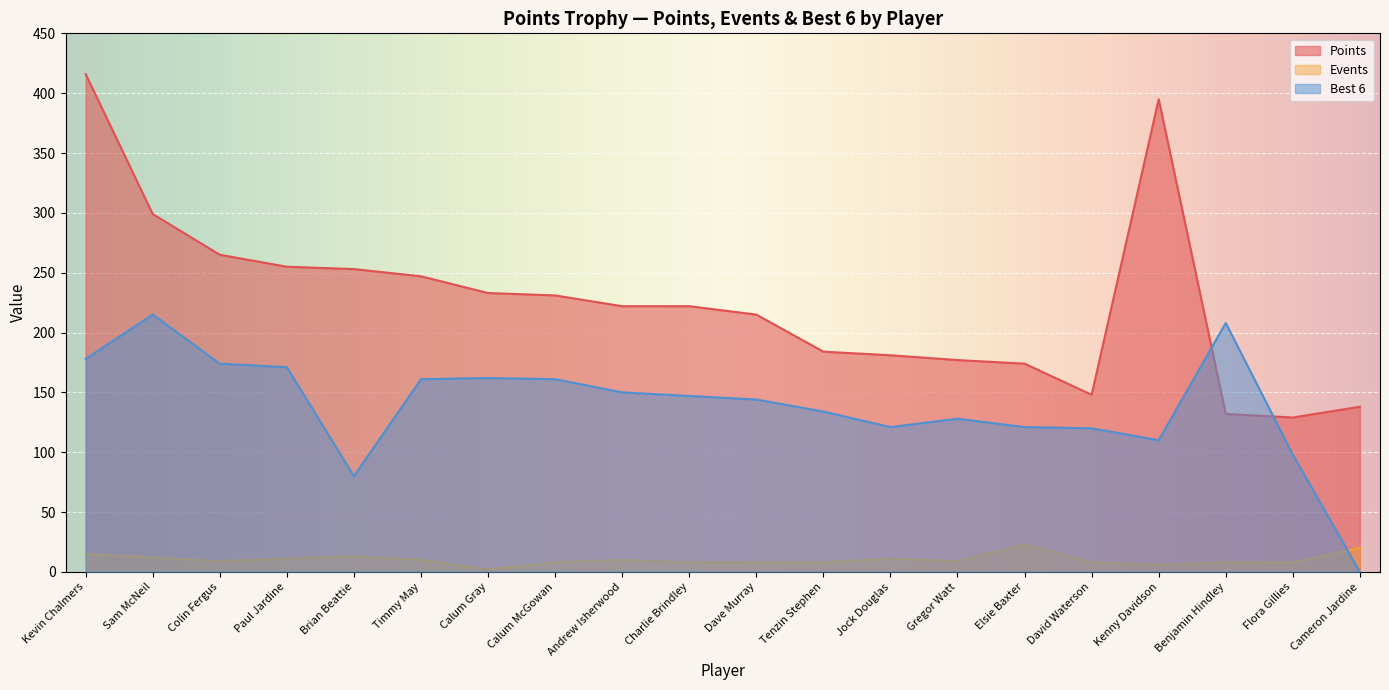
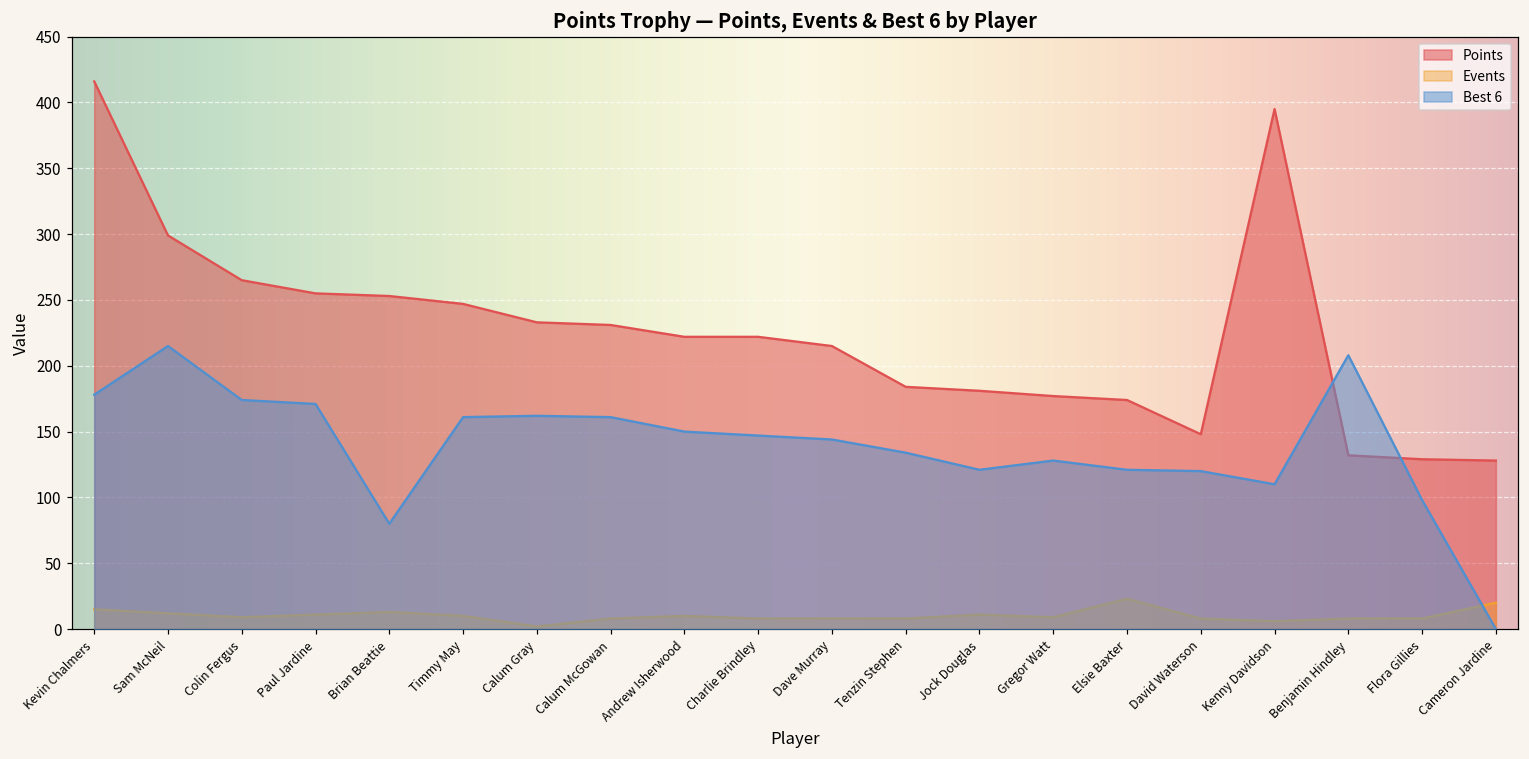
  {
    "Points": {
      "Kevin Chalmers": 416,
      "Sam McNeil": 299,
      "Colin Fergus": 265,
      "Paul Jardine": 255,
      "Brian Beattie": 253,
      "Timmy May": 247,
      "Calum Gray": 233,
      "Calum McGowan": 231,
      "Andrew Isherwood": 222,
      "Charlie Brindley": 222,
      "Dave Murray": 215,
      "Tenzin Stephen": 184,
      "Jock Douglas": 181,
      "Gregor Watt": 177,
      "Elsie Baxter": 174,
      "David Waterson": 148,
      "Kenny Davidson": 395,
      "Benjamin Hindley": 132,
      "Flora Gillies": 129,
-     "Cameron Jardine": 138
+     "Cameron Jardine": 128
    },
    "Events": {
      "Kevin Chalmers": 15,
      "Sam McNeil": 12,
      "Colin Fergus": 9,
      "Paul Jardine": 11,
      "Brian Beattie": 13,
      "Timmy May": 10,
      "Calum Gray": 2,
      "Calum McGowan": 8,
      "Andrew Isherwood": 10,
      "Charlie Brindley": 8,
      "Dave Murray": 8,
      "Tenzin Stephen": 8,
      "Jock Douglas": 11,
      "Gregor Watt": 9,
      "Elsie Baxter": 23,
      "David Waterson": 8,
      "Kenny Davidson": 6,
      "Benjamin Hindley": 8,
      "Flora Gillies": 8,
      "Cameron Jardine": 20
    },
    "Best 6": {
      "Kevin Chalmers": 178,
      "Sam McNeil": 215,
      "Colin Fergus": 174,
      "Paul Jardine": 171,
      "Brian Beattie": 80,
      "Timmy May": 161,
      "Calum Gray": 162,
      "Calum McGowan": 161,
      "Andrew Isherwood": 150,
      "Charlie Brindley": 147,
      "Dave Murray": 144,
      "Tenzin Stephen": 134,
      "Jock Douglas": 121,
      "Gregor Watt": 128,
      "Elsie Baxter": 121,
      "David Waterson": 120,
      "Kenny Davidson": 110,
      "Benjamin Hindley": 208,
      "Flora Gillies": 98,
      "Cameron Jardine": 0
    }
  }
